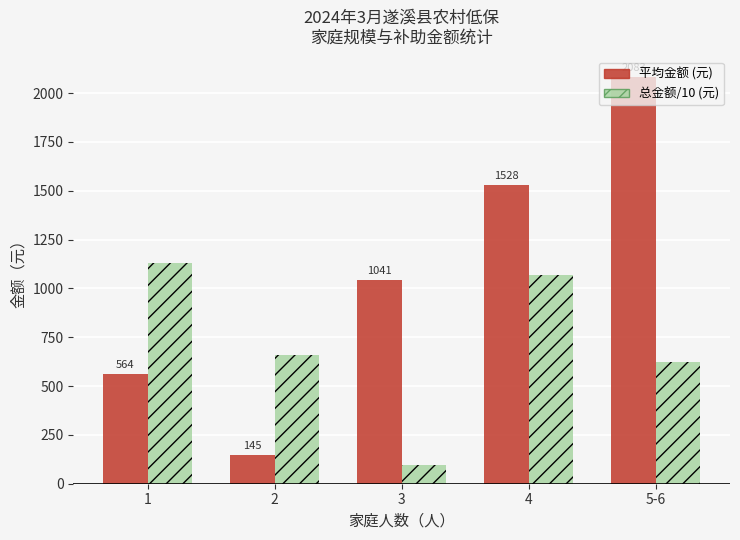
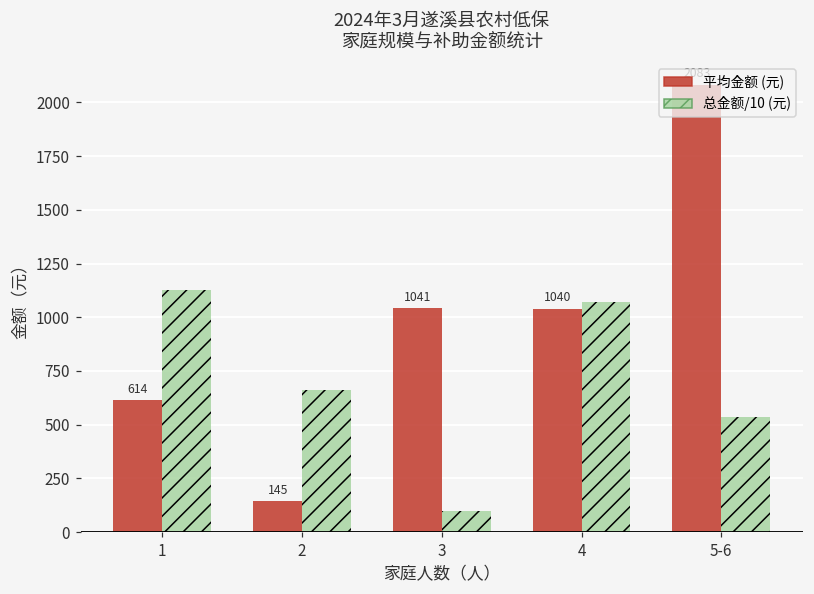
  {
    "平均金额 (元)": {
-     "1": 564,
+     "1": 614,
      "2": 145,
      "3": 1041,
-     "4": 1528
+     "4": 1040
    },
    "总金额/10 (元)": {
      "1": 1130,
      "2": 660,
      "3": 100,
      "4": 1070,
-     "5-6": 630
+     "5-6": 540
    }
  }
